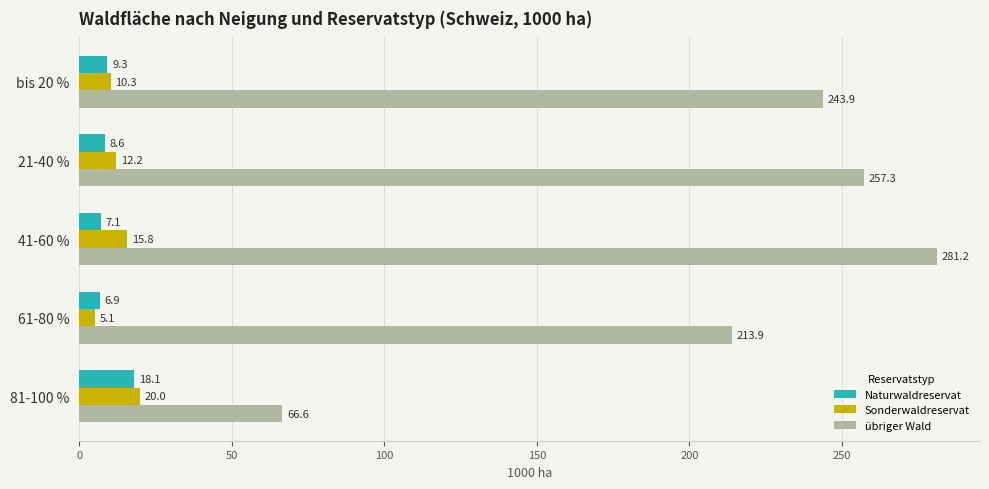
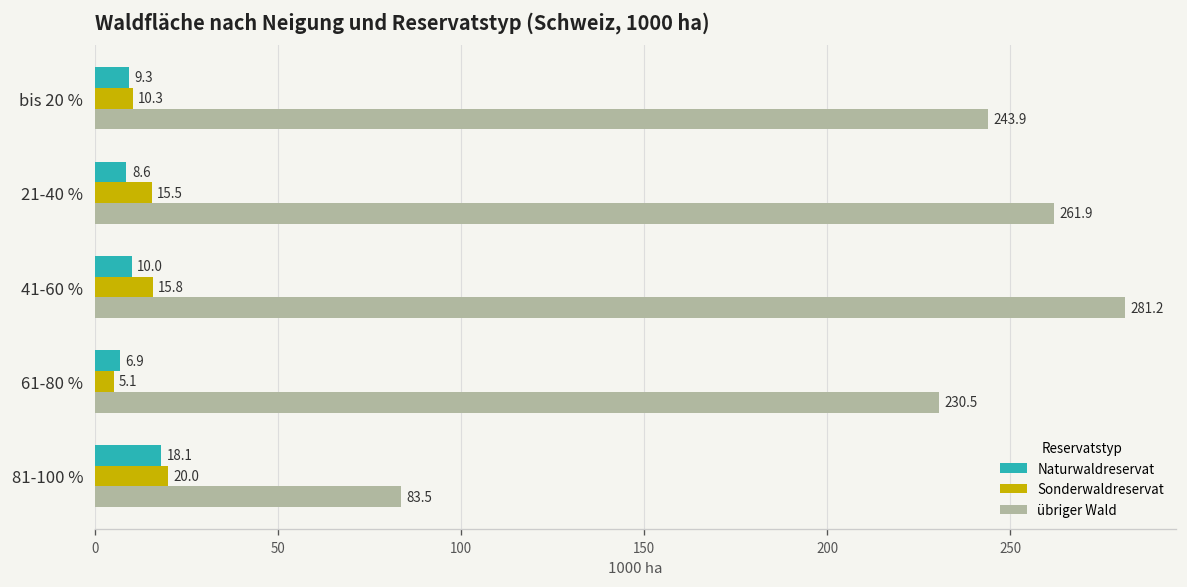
  {
    "Naturwaldreservat": {
      "bis 20 %": 9.3,
      "21-40 %": 8.6,
-     "41-60 %": 7.1,
+     "41-60 %": 10.0,
      "61-80 %": 6.9,
      "81-100 %": 18.1
    },
    "Sonderwaldreservat": {
      "bis 20 %": 10.3,
-     "21-40 %": 12.2,
+     "21-40 %": 15.5,
      "41-60 %": 15.8,
      "61-80 %": 5.1,
      "81-100 %": 20.0
    },
    "übriger Wald": {
      "bis 20 %": 243.9,
-     "21-40 %": 257.3,
+     "21-40 %": 261.9,
      "41-60 %": 281.2,
-     "61-80 %": 213.9,
-     "81-100 %": 66.6
+     "61-80 %": 230.5,
+     "81-100 %": 83.5
    }
  }
